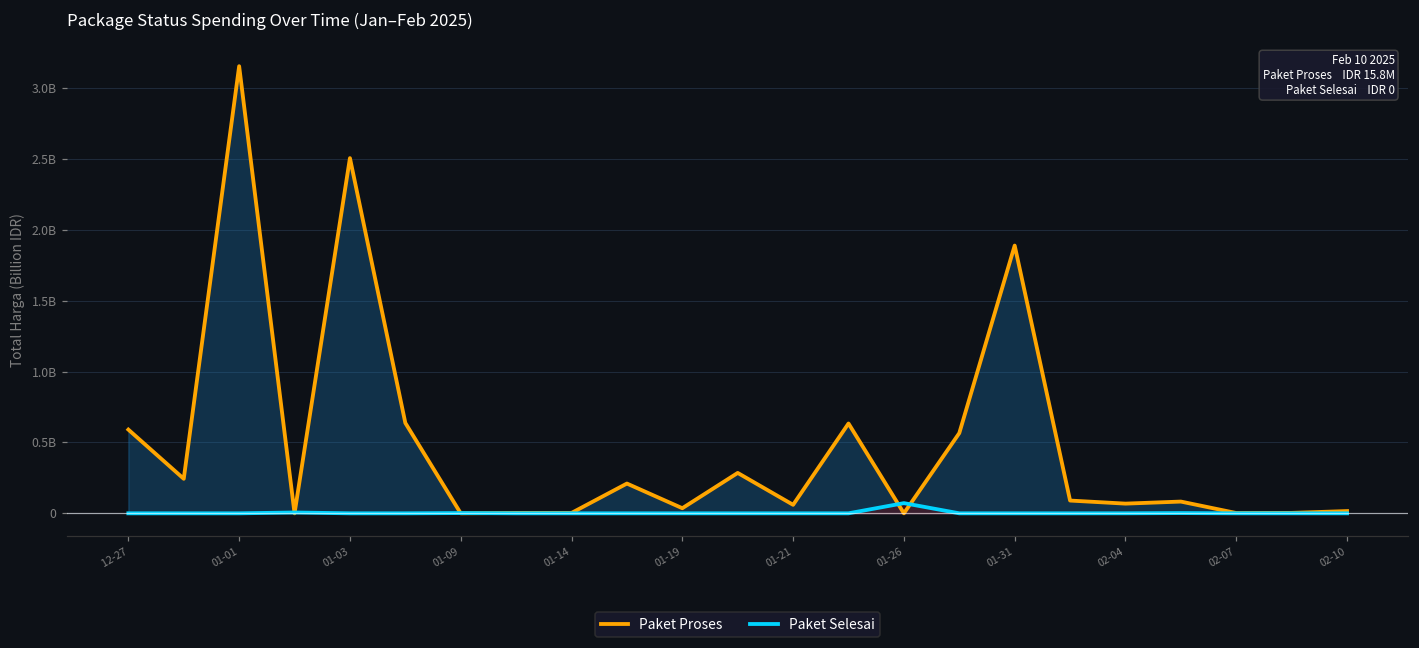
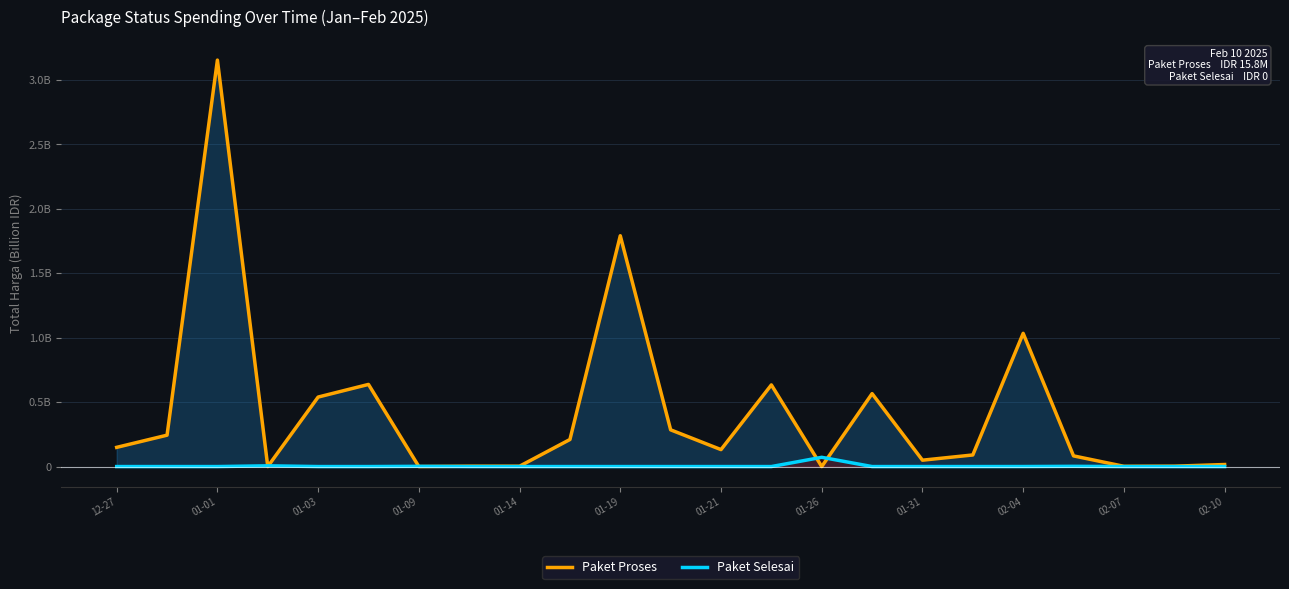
  {
    "Paket Proses": {
-     "12-27": 590000000,
+     "12-27": 150000000,
      "01-01": 3150000000,
-     "01-03": 2510000000,
-     "01-19": 40000000,
-     "01-21": 60000000,
+     "01-03": 540000000,
+     "01-19": 1790000000,
+     "01-21": 130000000,
      "01-26": 0,
-     "01-31": 1890000000,
-     "02-04": 70000000
+     "01-31": 50000000,
+     "02-04": 1030000000
    },
    "Paket Selesai": {
      "12-27": 0,
      "01-01": 0,
      "01-03": 0,
      "01-19": 0,
      "01-21": 0,
      "01-26": 70000000,
      "01-31": 0,
      "02-04": 0
    }
  }
